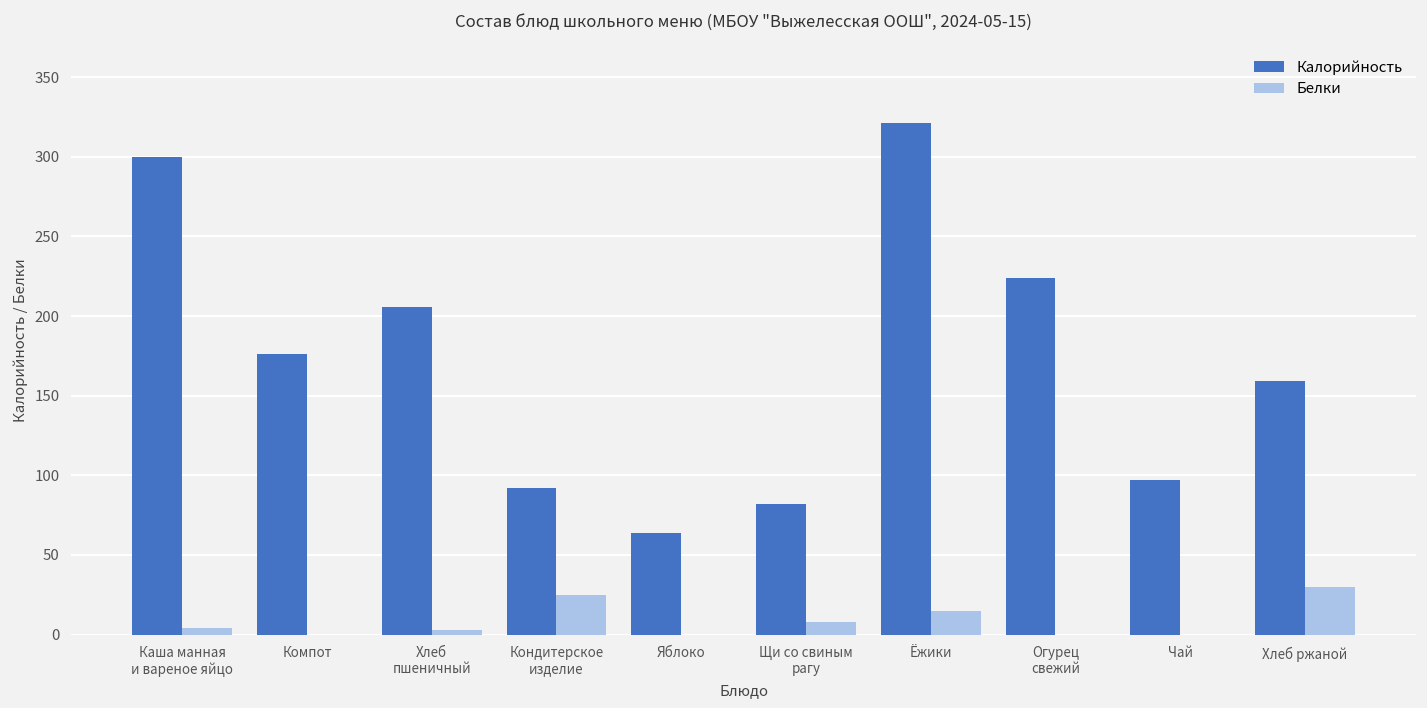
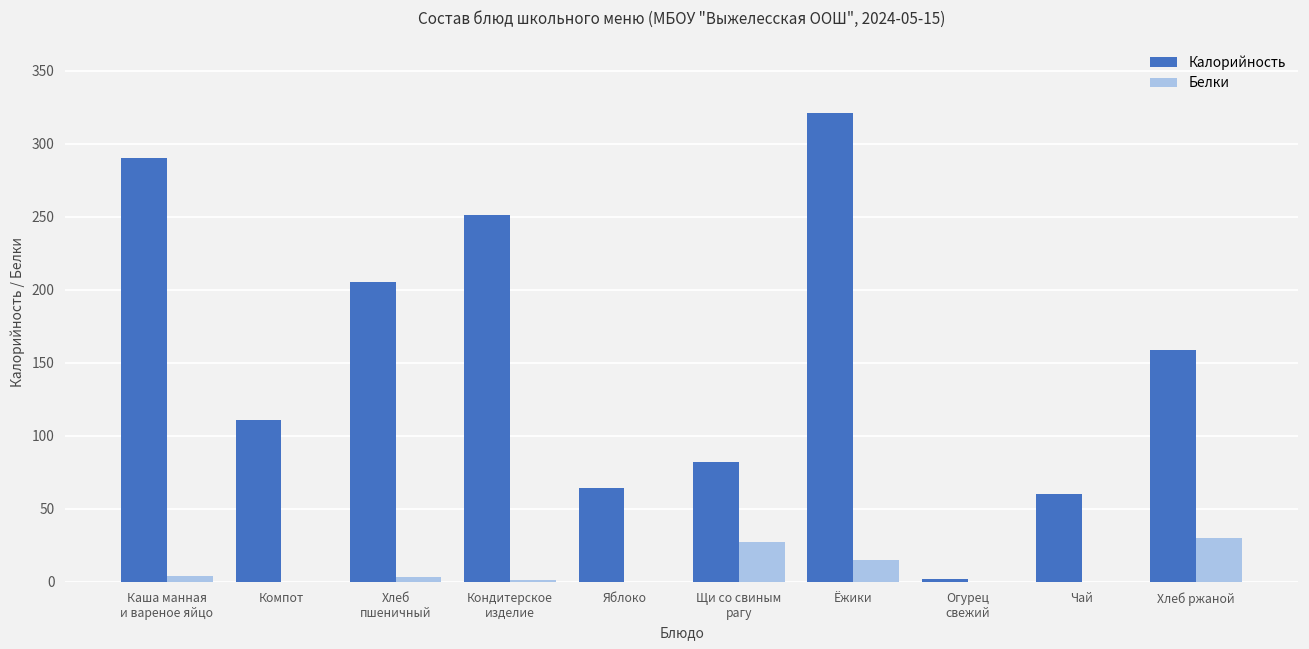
  {
    "Калорийность": {
-     "Каша манная и вареное яйцо": 300,
-     "Компот": 176,
+     "Каша манная и вареное яйцо": 290,
+     "Компот": 111,
      "Хлеб пшеничный": 205,
-     "Кондитерское изделие": 92,
+     "Кондитерское изделие": 251,
      "Яблоко": 64,
      "Щи со свиным рагу": 82,
      "Ёжики": 321,
-     "Огурец свежий": 224,
-     "Чай": 97,
+     "Огурец свежий": 2,
+     "Чай": 60,
      "Хлеб ржаной": 159
    },
    "Белки": {
      "Каша манная и вареное яйцо": 4,
      "Компот": 0,
      "Хлеб пшеничный": 3,
-     "Кондитерское изделие": 25,
+     "Кондитерское изделие": 1,
      "Яблоко": 0,
-     "Щи со свиным рагу": 8,
+     "Щи со свиным рагу": 27,
      "Ёжики": 15,
      "Огурец свежий": 0,
      "Чай": 0,
      "Хлеб ржаной": 30
    }
  }
